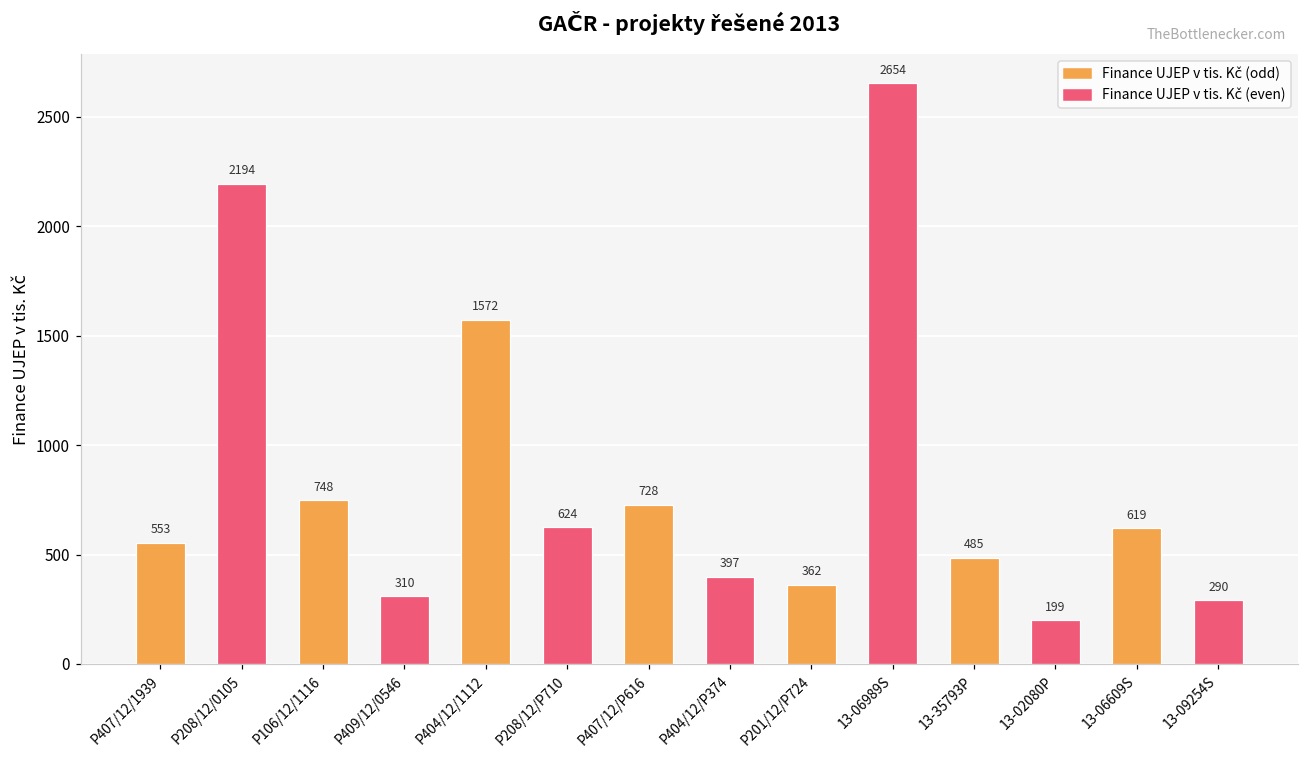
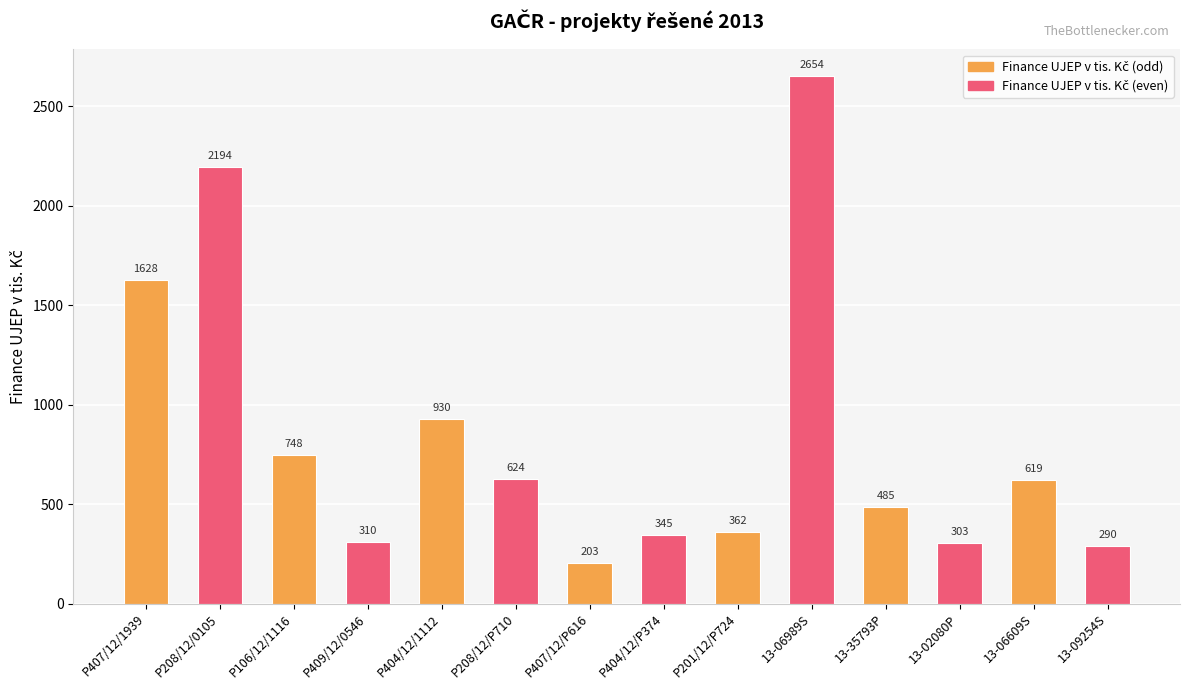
  {
-   "P407/12/1939": 553,
+   "P407/12/1939": 1628,
    "P208/12/0105": 2194,
    "P106/12/1116": 748,
    "P409/12/0546": 310,
-   "P404/12/1112": 1572,
+   "P404/12/1112": 930,
    "P208/12/P710": 624,
-   "P407/12/P616": 728,
-   "P404/12/P374": 397,
+   "P407/12/P616": 203,
+   "P404/12/P374": 345,
    "P201/12/P724": 362,
    "13-06989S": 2654,
    "13-35793P": 485,
-   "13-02080P": 199,
+   "13-02080P": 303,
    "13-06609S": 619,
    "13-09254S": 290
  }
